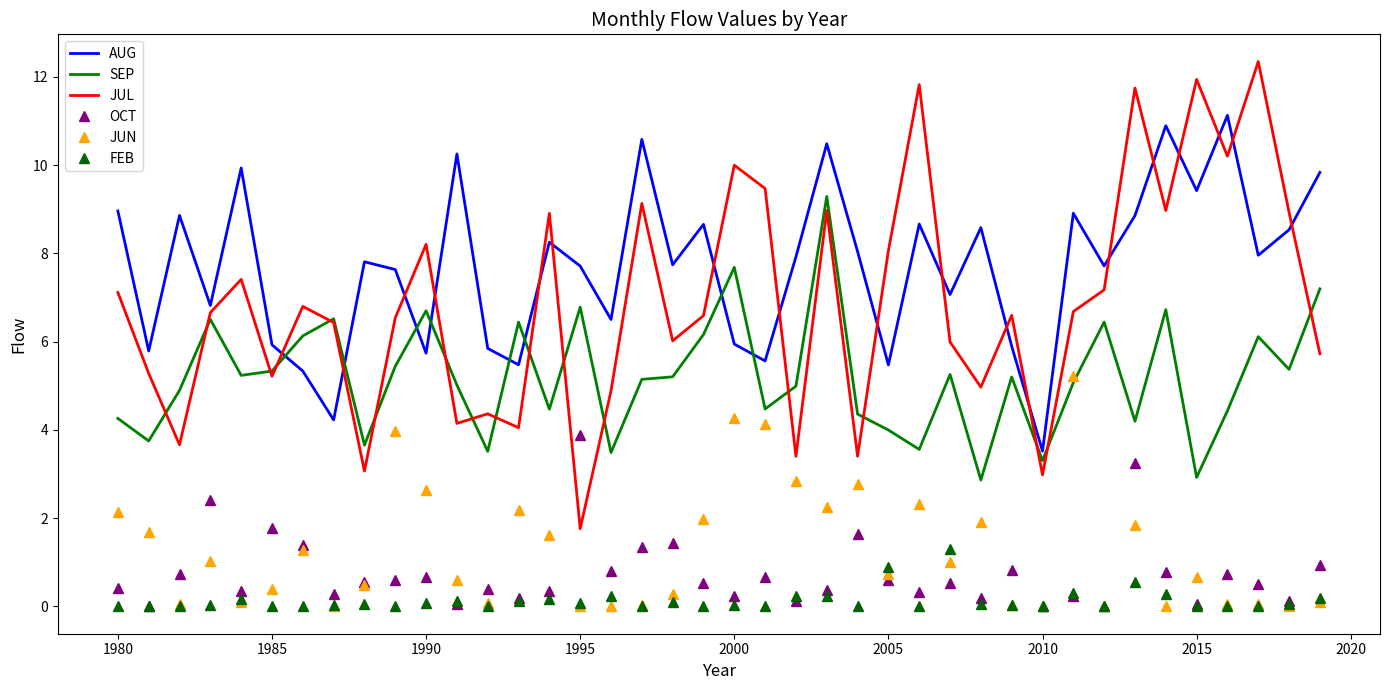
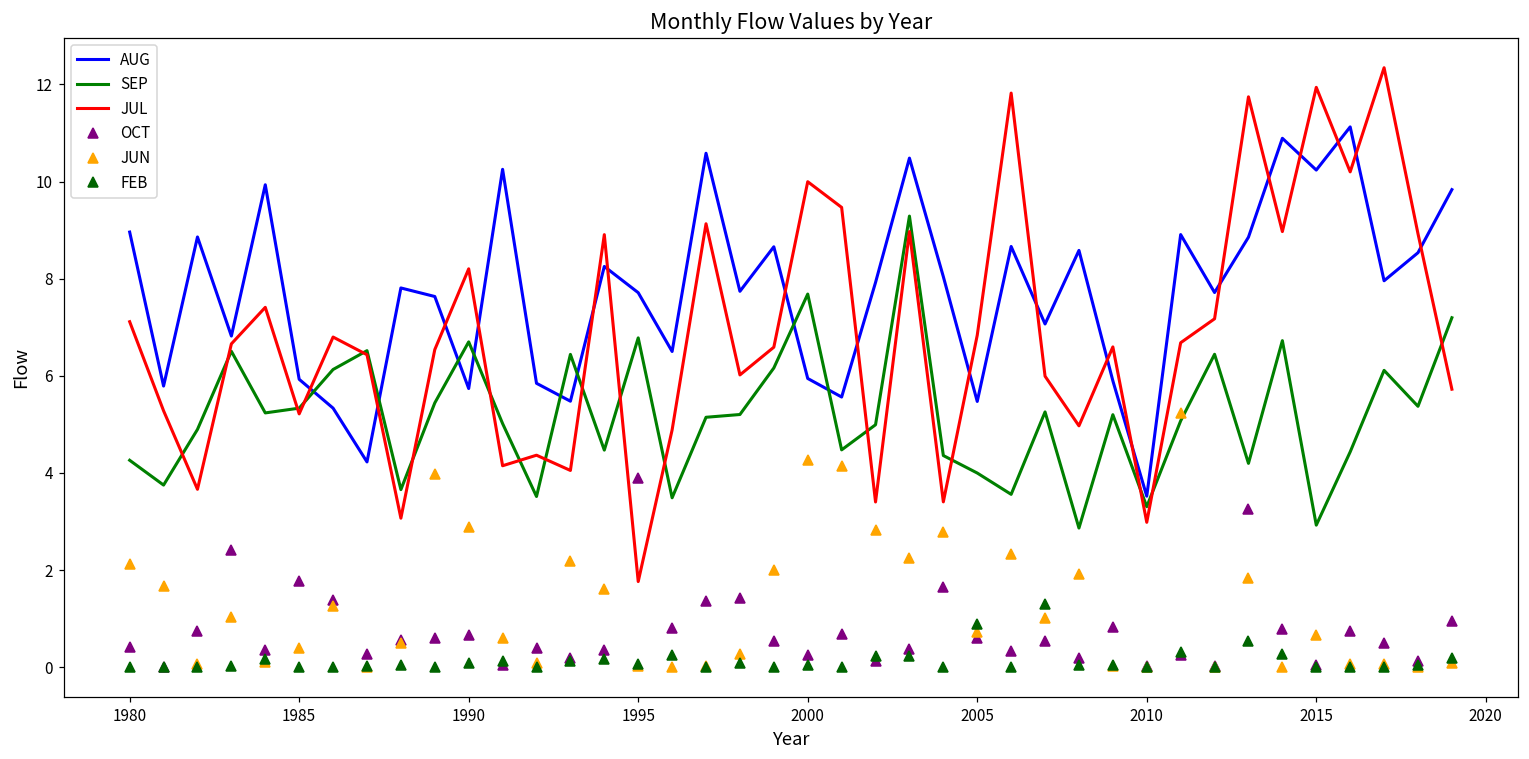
  {
    "AUG": {
      "1980": 9.0,
      "1985": 5.9,
      "1990": 5.7,
      "1995": 7.7,
      "2000": 5.9,
      "2005": 5.5,
      "2010": 3.5,
-     "2015": 9.4
+     "2015": 10.2
    },
    "JUL": {
      "1980": 7.1,
      "1985": 5.2,
      "1990": 8.2,
      "1995": 1.8,
      "2000": 10.0,
-     "2005": 8.1,
+     "2005": 6.8,
      "2010": 3.0,
      "2015": 11.9
    },
    "OCT": {
      "1980": 0.4,
      "1985": 1.8,
      "1990": 0.7,
      "1995": 3.9,
      "2000": 0.2,
      "2005": 0.6
    },
    "JUN": {
      "1980": 2.1,
      "1985": 0.4,
-     "1990": 2.6,
+     "1990": 2.9,
      "1995": 0.0,
      "2000": 4.3,
      "2005": 0.7,
      "2015": 0.7
    }
  }
